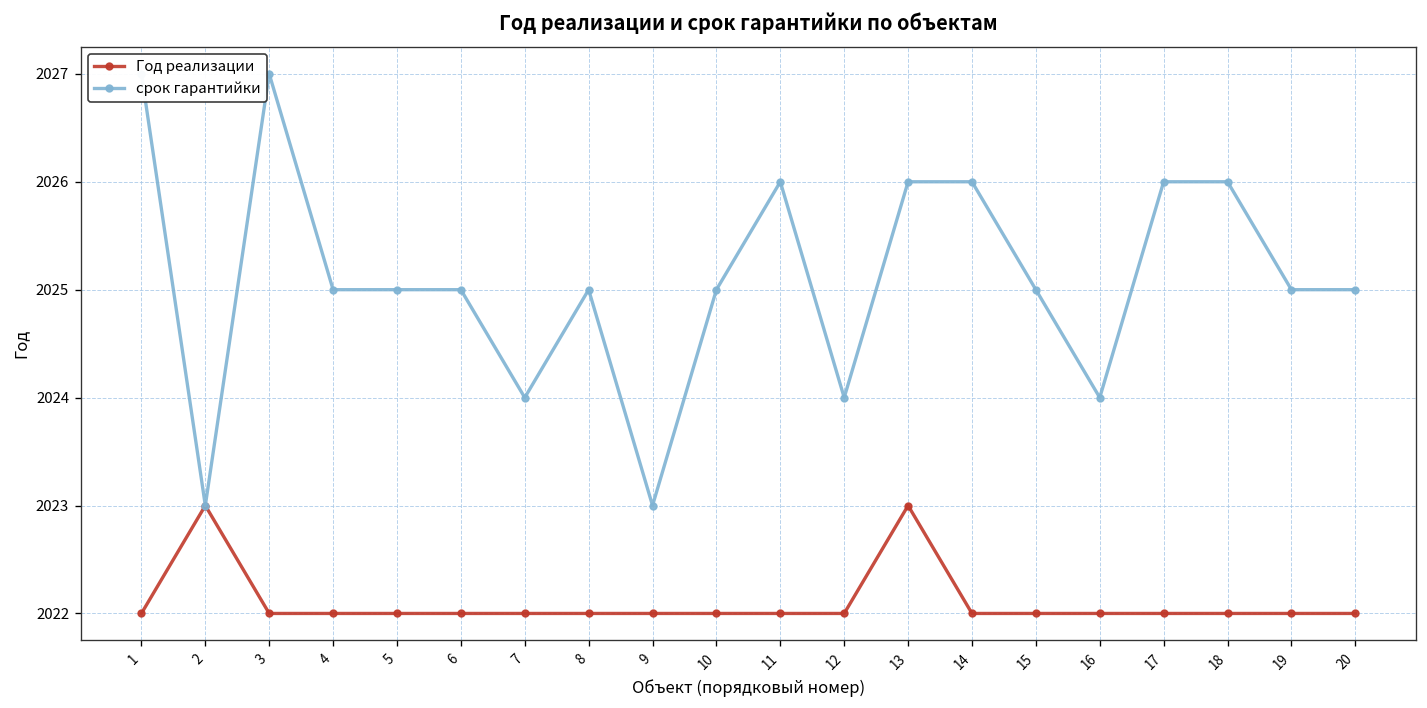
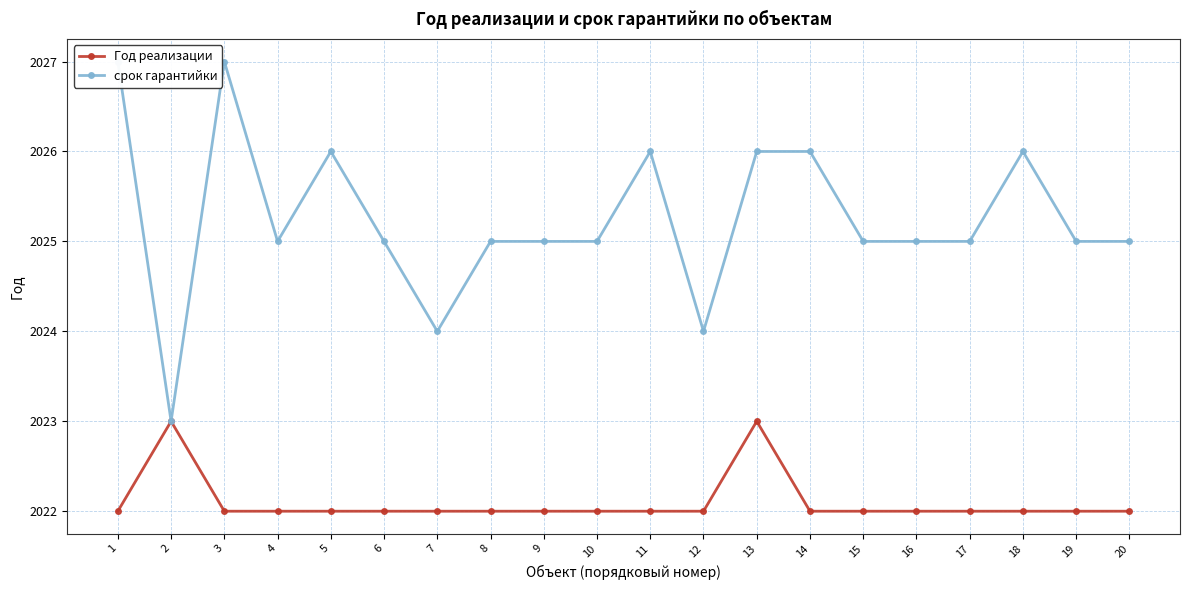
  {
    "Год реализации": {
      "1": 2022,
      "3": 2022,
      "4": 2022,
      "5": 2022,
      "6": 2022,
      "7": 2022,
      "8": 2022,
      "9": 2022,
      "10": 2022,
      "11": 2022,
      "12": 2022,
      "13": 2023,
      "14": 2022,
      "15": 2022,
      "16": 2022,
      "17": 2022,
      "18": 2022,
      "19": 2022,
      "20": 2022
    },
    "срок гарантийки": {
      "3": 2027,
      "4": 2025,
-     "5": 2025,
+     "5": 2026,
      "6": 2025,
      "7": 2024,
      "8": 2025,
-     "9": 2023,
+     "9": 2025,
      "10": 2025,
      "11": 2026,
      "12": 2024,
      "13": 2026,
      "14": 2026,
      "15": 2025,
-     "16": 2024,
-     "17": 2026,
+     "16": 2025,
+     "17": 2025,
      "18": 2026,
      "19": 2025,
      "20": 2025
    }
  }
